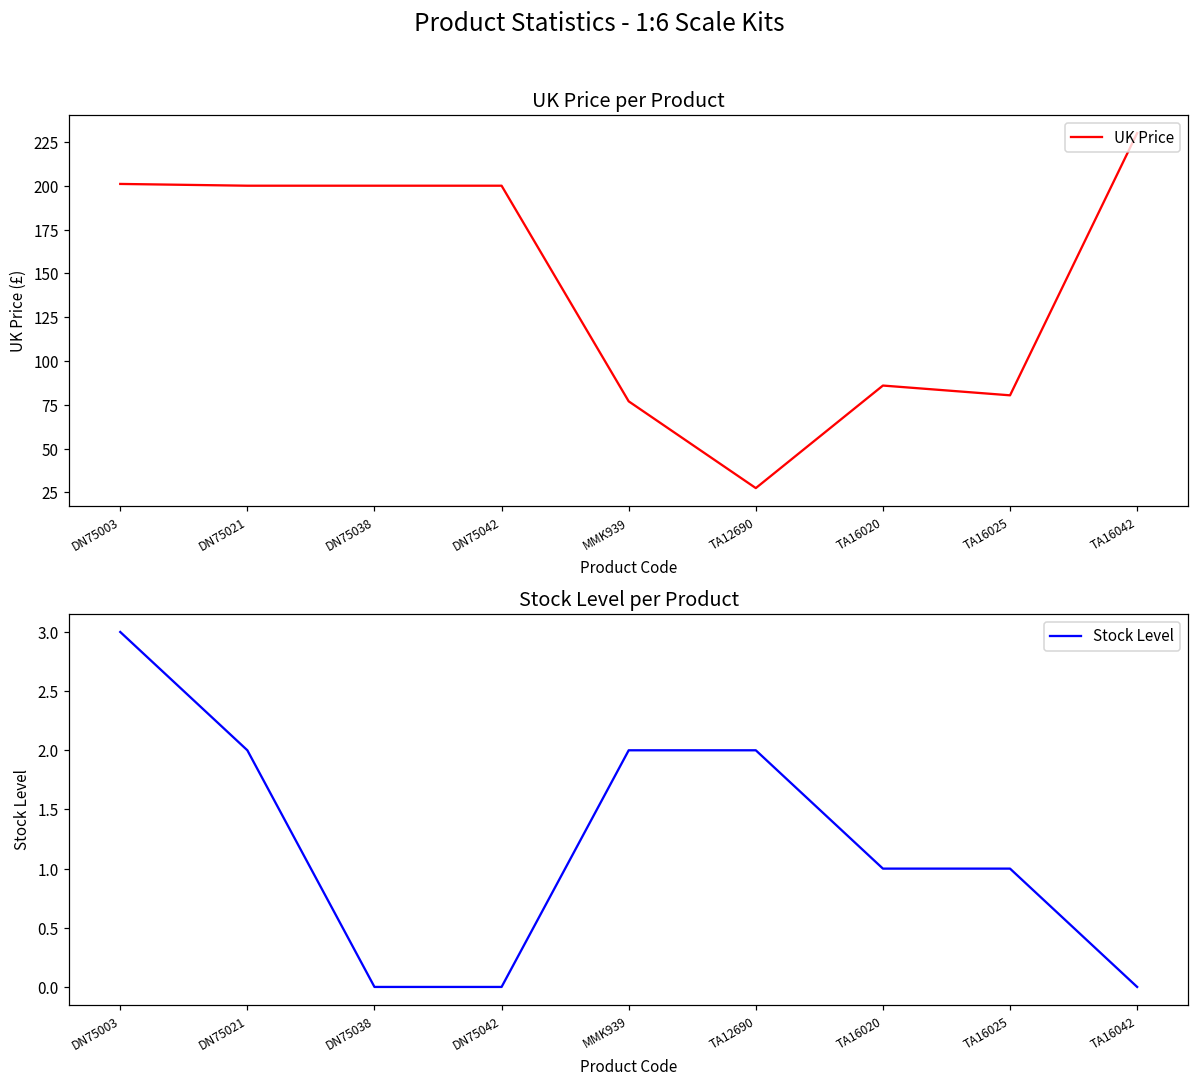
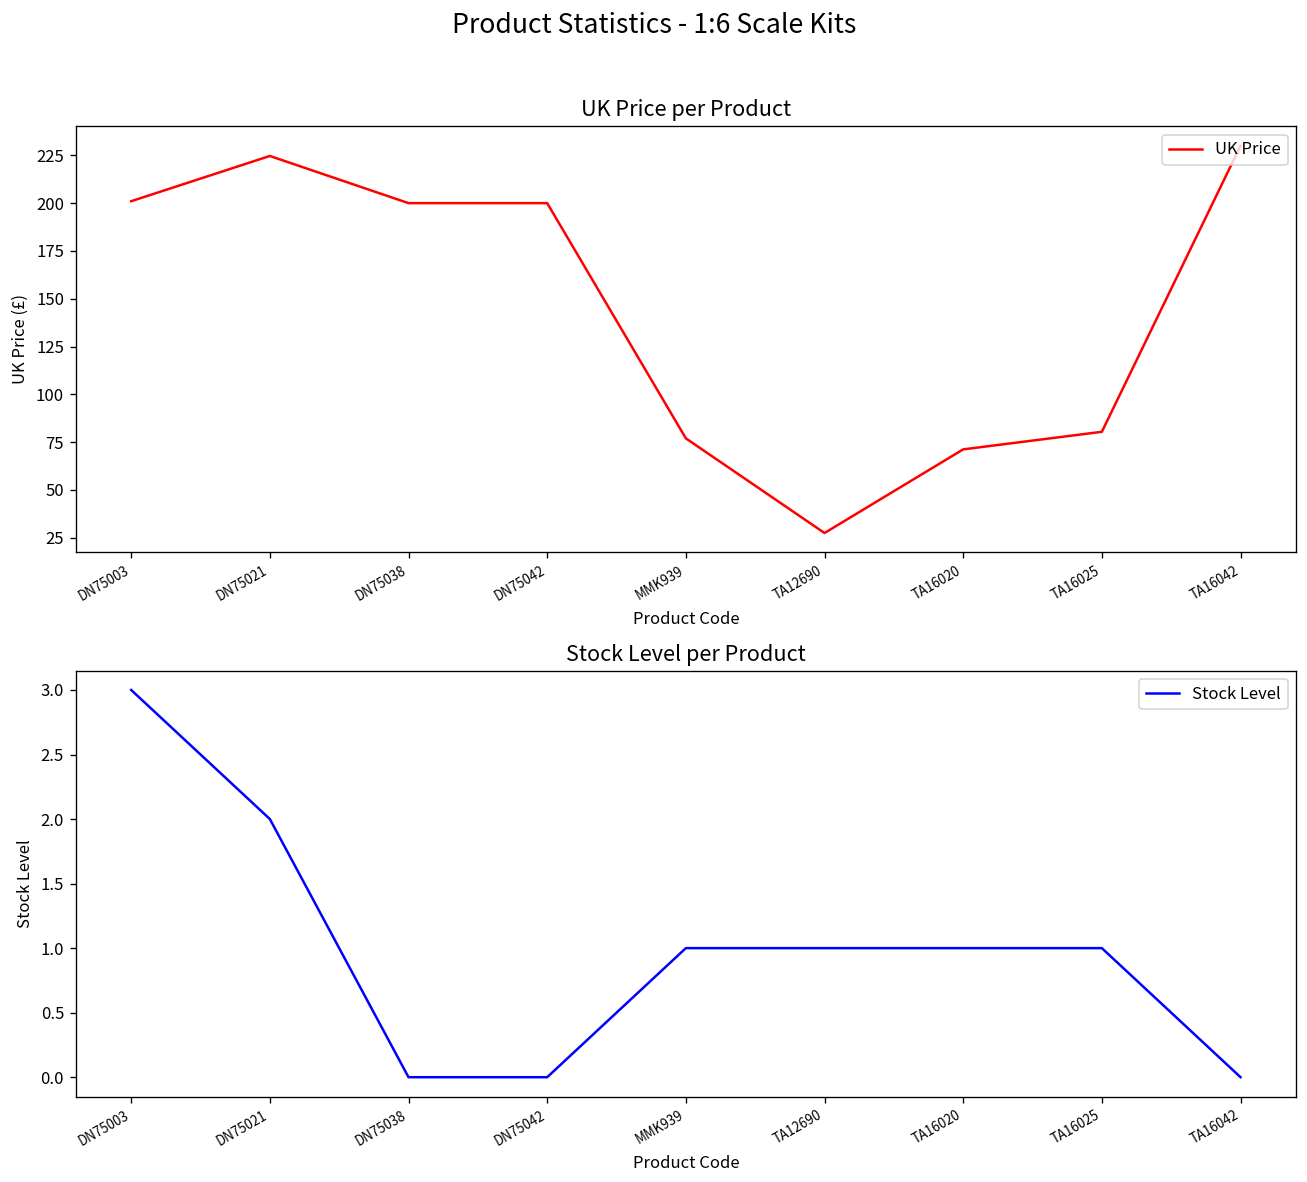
  {
    "UK Price per Product": {
      "DN75003": 201,
-     "DN75021": 200,
+     "DN75021": 225,
      "DN75038": 200,
      "DN75042": 200,
      "MMK939": 77,
      "TA12690": 28,
-     "TA16020": 86,
+     "TA16020": 71,
      "TA16025": 80
    },
    "Stock Level per Product": {
      "DN75003": 3,
      "DN75021": 2,
      "DN75038": 0,
      "DN75042": 0,
-     "MMK939": 2,
-     "TA12690": 2,
+     "MMK939": 1,
+     "TA12690": 1,
      "TA16020": 1,
      "TA16025": 1,
      "TA16042": 0
    }
  }
